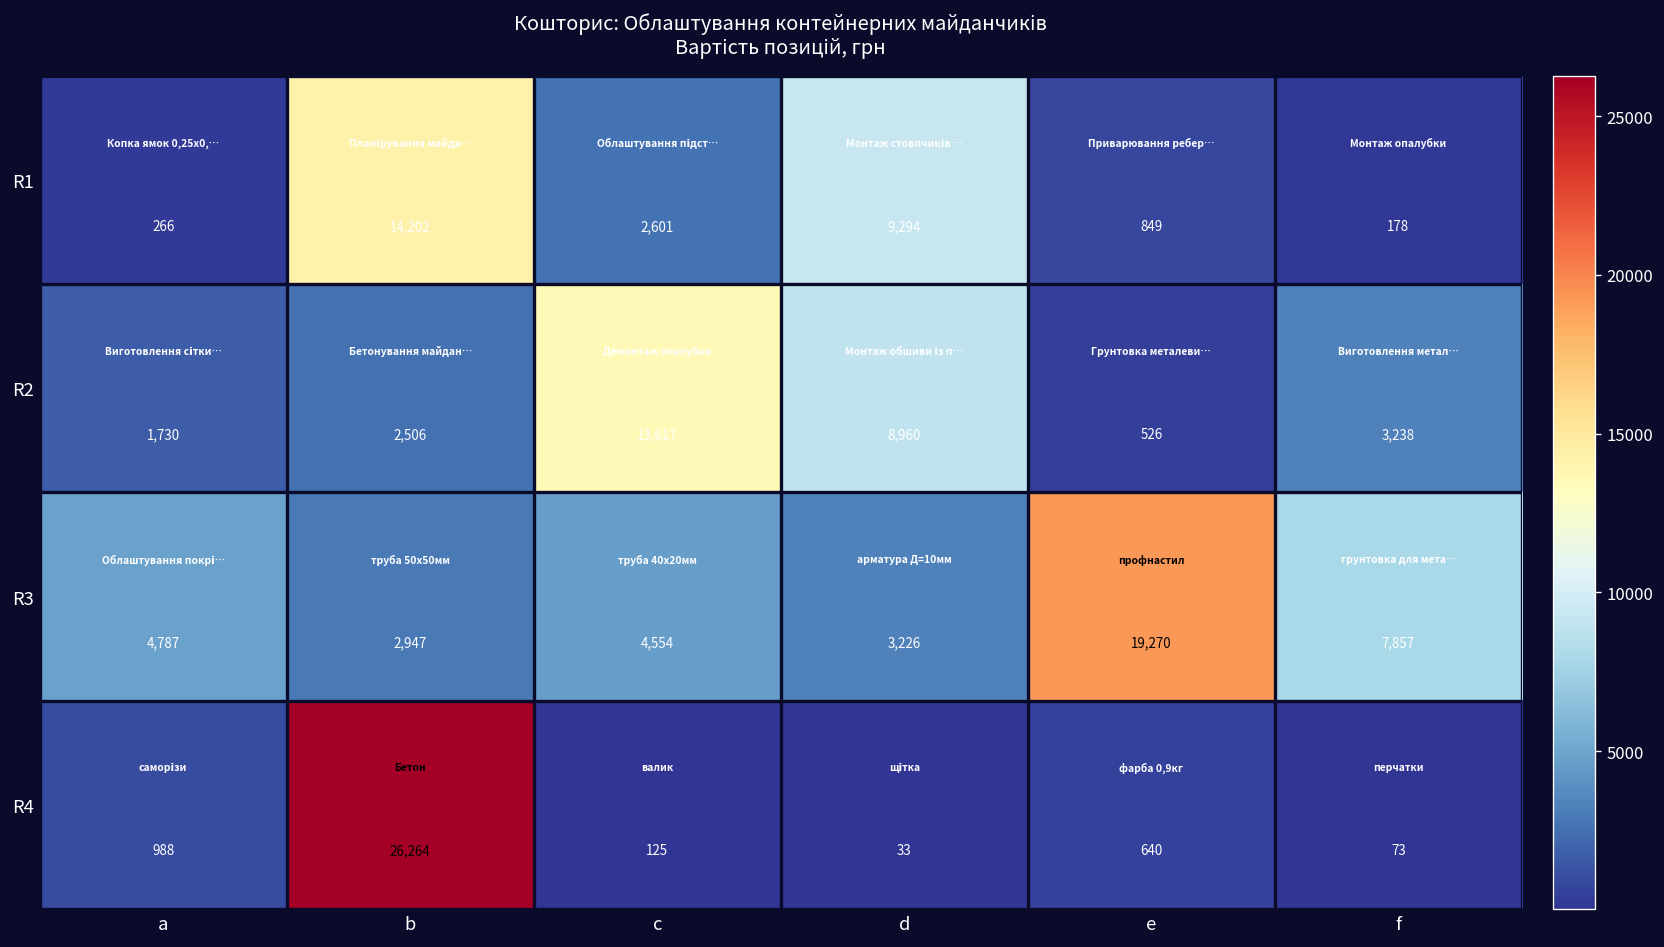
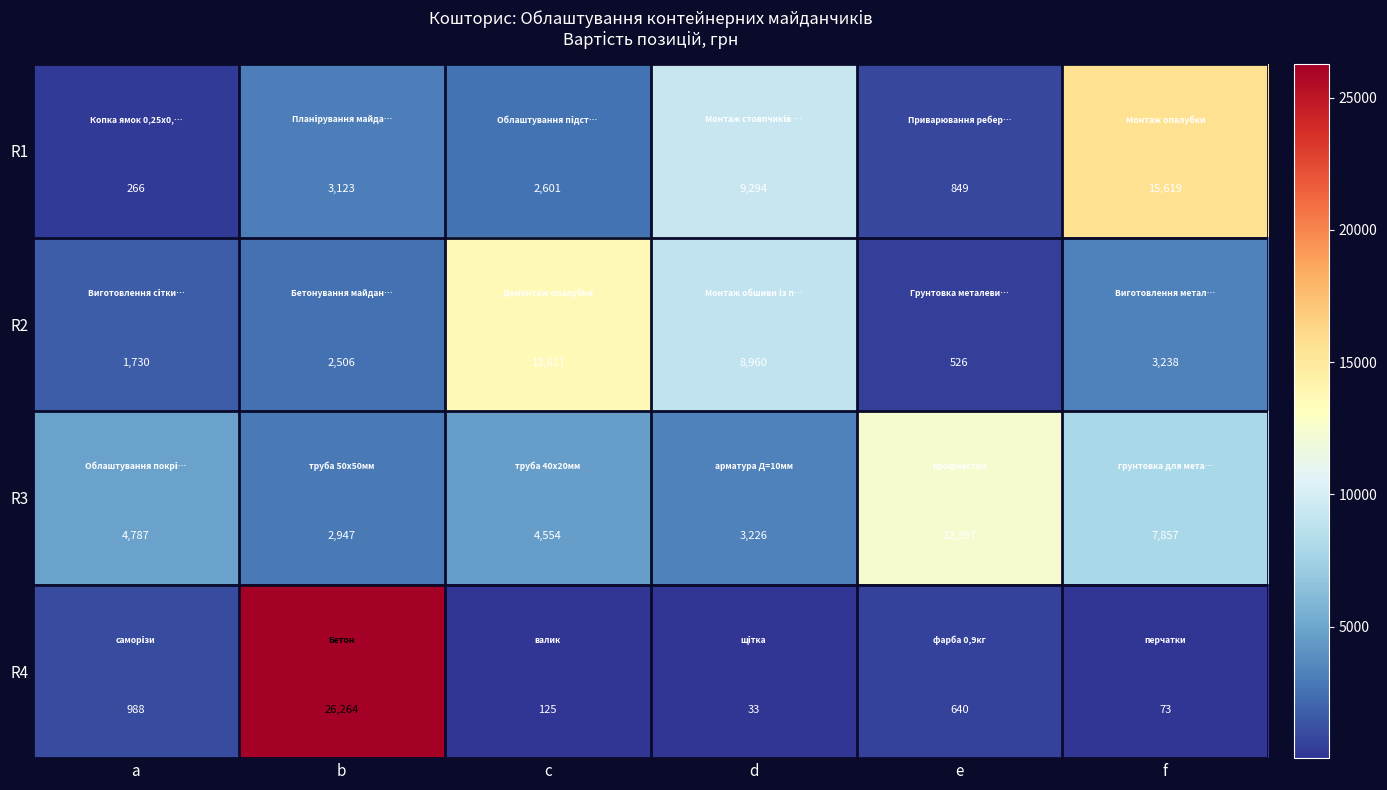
  {
    "R1": {
-     "b": "14,202",
-     "f": "178"
+     "b": "3,123",
+     "f": "15,619"
    },
    "R3": {
-     "e": "19,270"
+     "e": "12,397"
    }
  }
